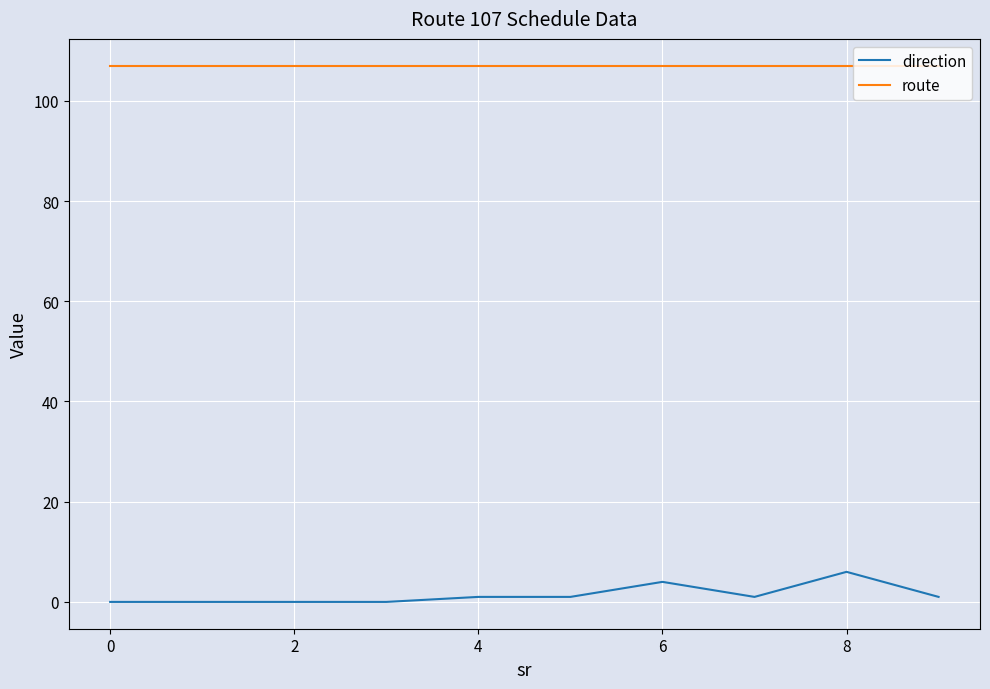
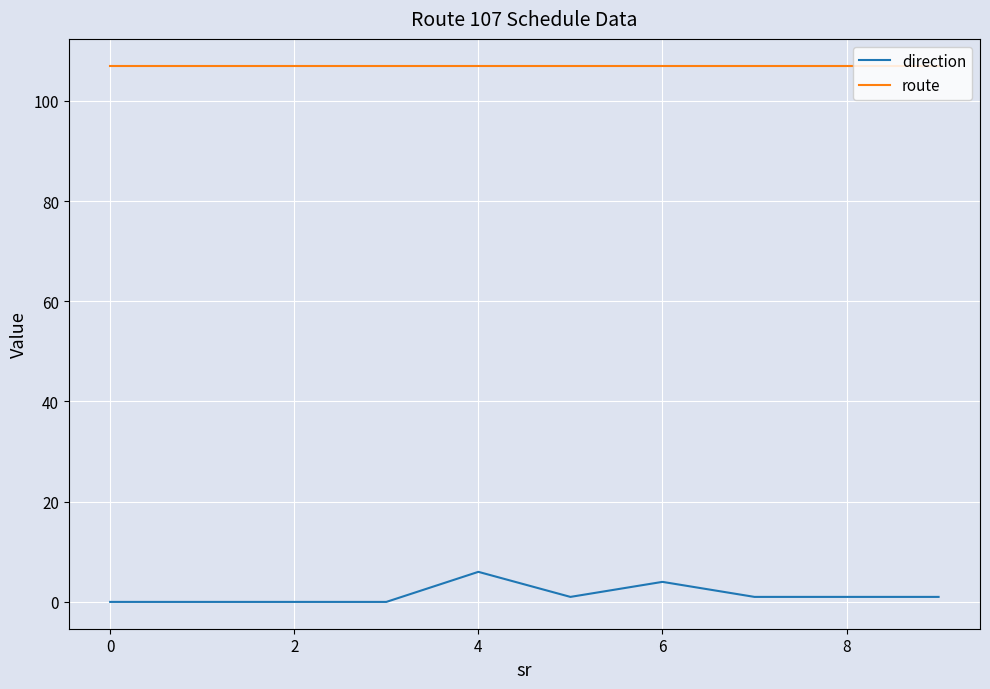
  {
    "direction": {
      "0": 0,
      "2": 0,
-     "4": 1,
+     "4": 6,
      "6": 4,
-     "8": 6
+     "8": 1
    },
    "route": {
      "0": 107,
      "2": 107,
      "4": 107,
      "6": 107,
      "8": 107
    }
  }
